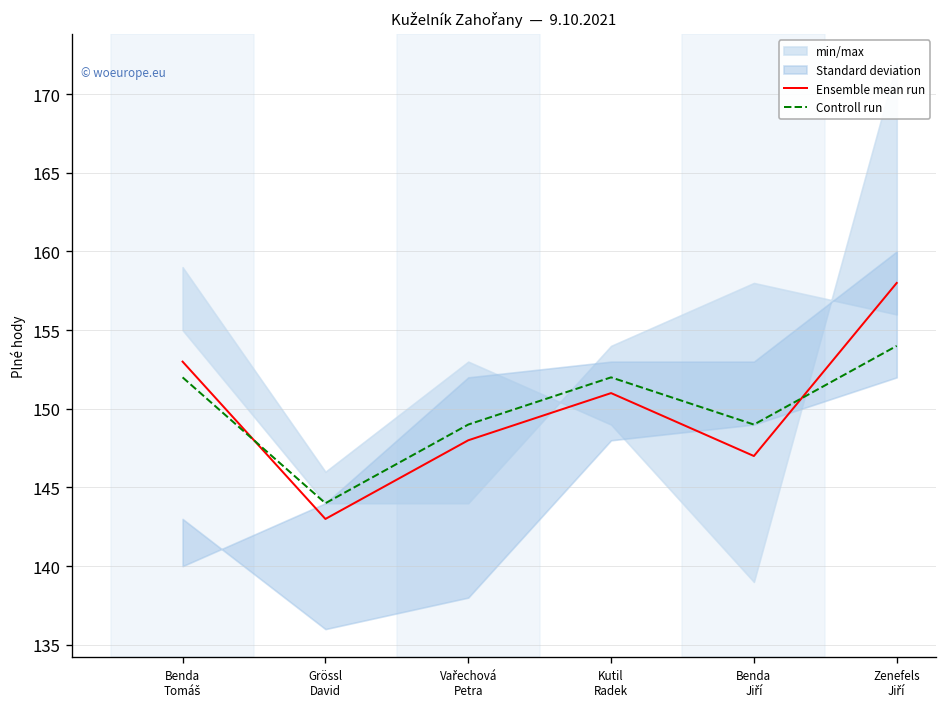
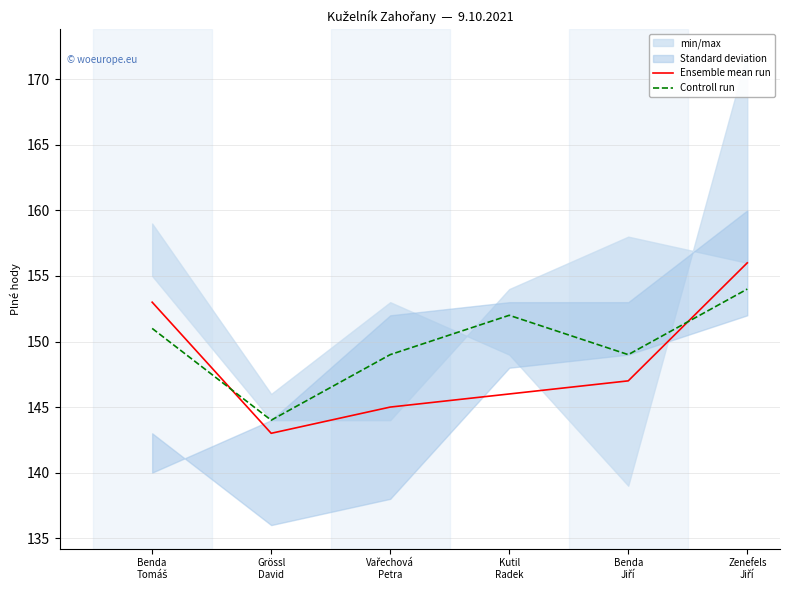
  {
    "Ensemble mean run": {
      "Benda Tomáš": 153,
      "Grössl David": 143,
-     "Vařechová Petra": 148,
-     "Kutil Radek": 151,
+     "Vařechová Petra": 145,
+     "Kutil Radek": 146,
      "Benda Jiří": 147,
-     "Zenefels Jiří": 158
+     "Zenefels Jiří": 156
    },
    "Controll run": {
-     "Benda Tomáš": 152,
+     "Benda Tomáš": 151,
      "Vařechová Petra": 149,
      "Kutil Radek": 152,
      "Benda Jiří": 149,
      "Zenefels Jiří": 154
    }
  }
